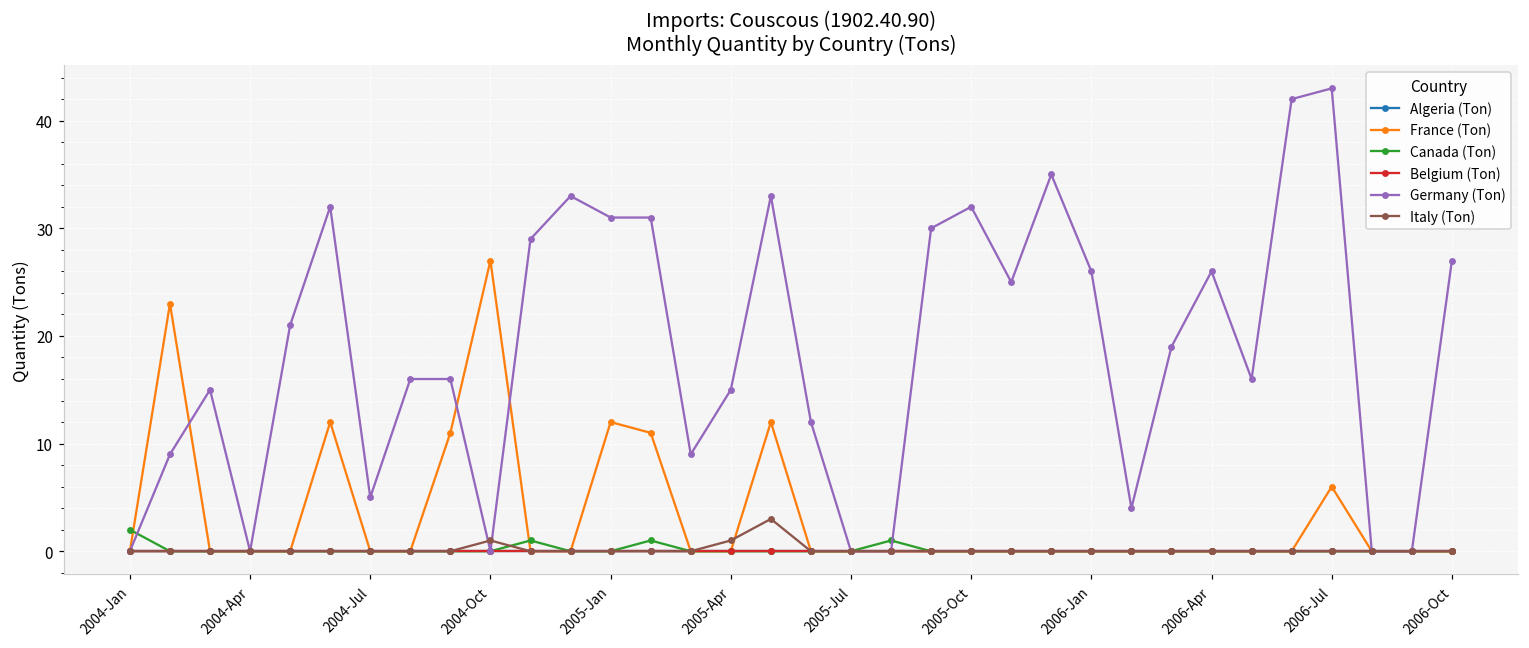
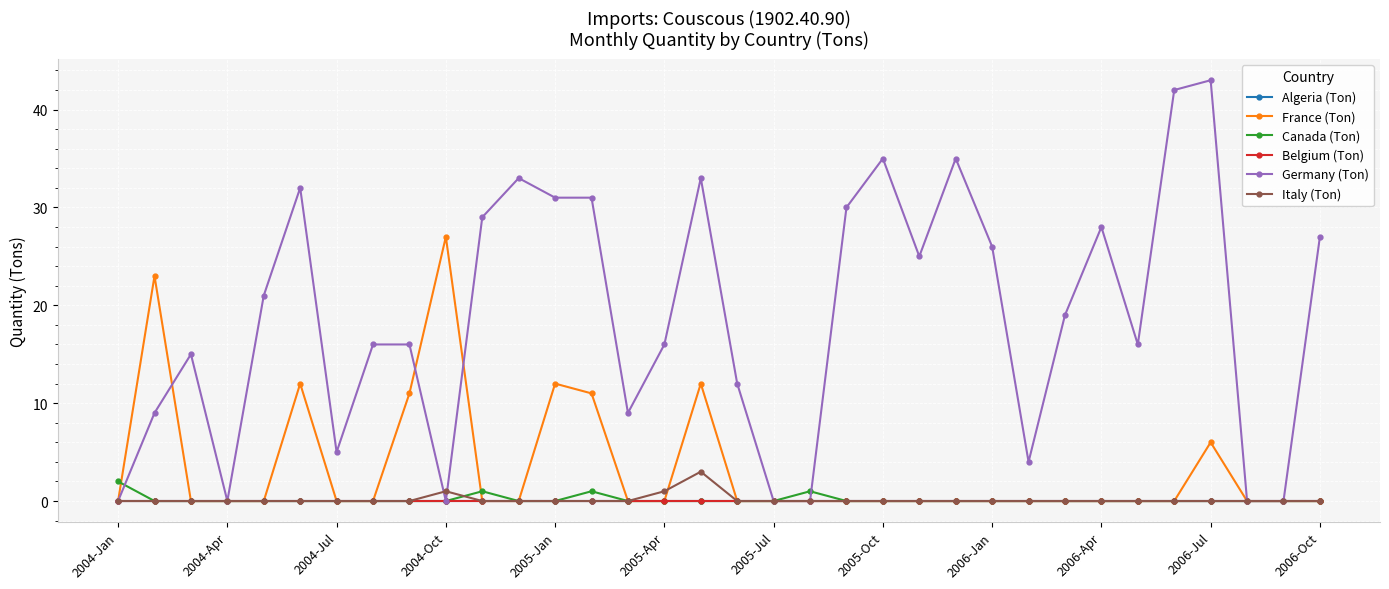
  {
    "France (Ton)": {
      "2004-Oct": 27,
      "2005-Jan": 12,
      "2006-Jul": 6
    },
    "Canada (Ton)": {
      "2004-Jan": 2
    },
    "Germany (Ton)": {
      "2004-Jul": 5,
      "2005-Jan": 31,
-     "2005-Apr": 15,
-     "2005-Oct": 32,
+     "2005-Apr": 16,
+     "2005-Oct": 35,
      "2006-Jan": 26,
-     "2006-Apr": 26,
+     "2006-Apr": 28,
      "2006-Jul": 43,
      "2006-Oct": 27
    },
    "Italy (Ton)": {
      "2004-Oct": 1,
      "2005-Apr": 1
    }
  }
